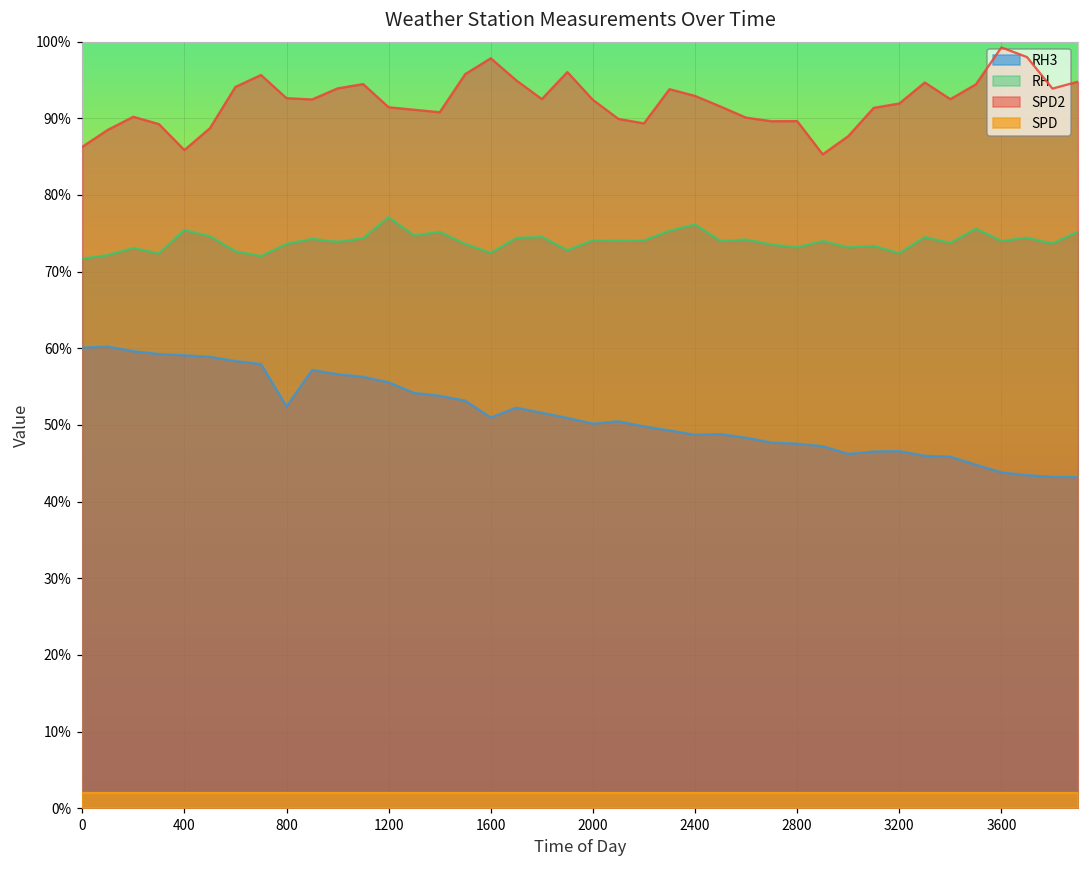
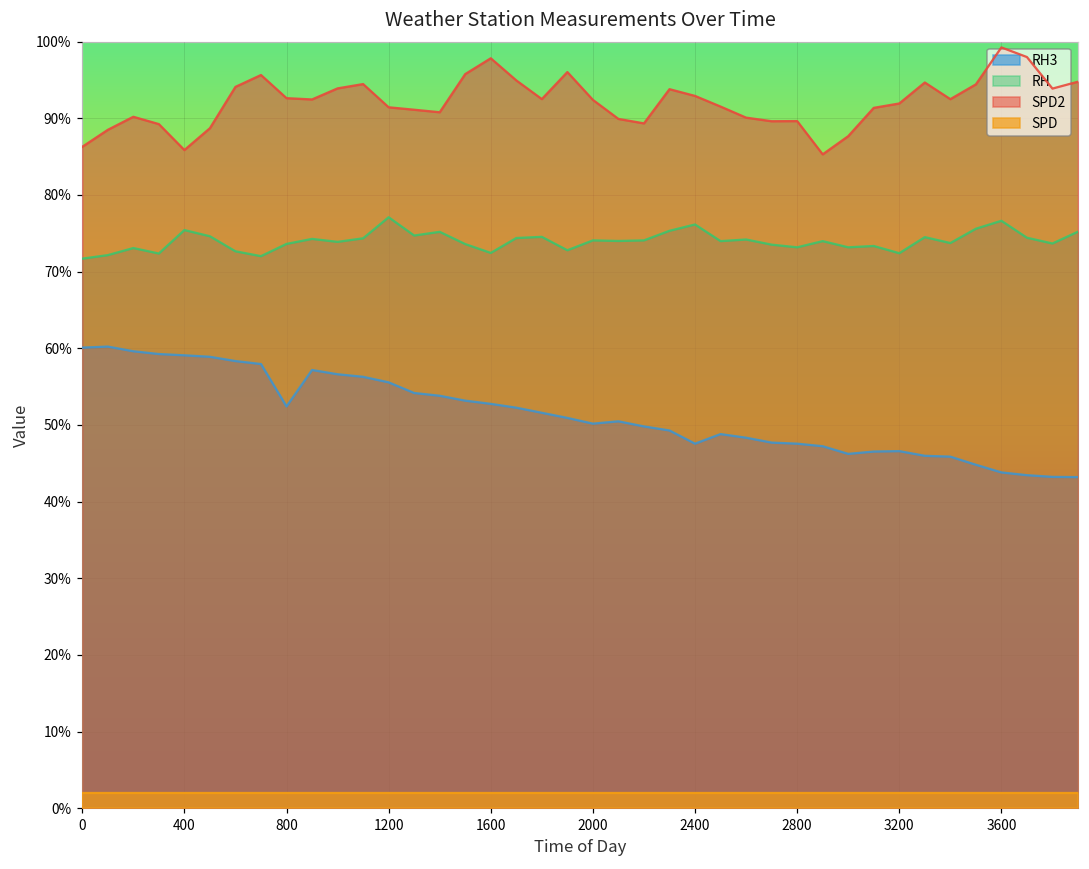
  {
    "RH3": {
      "0": "60%",
      "400": "59%",
      "800": "52%",
      "1200": "56%",
-     "1600": "51%",
+     "1600": "53%",
      "2000": "50%",
-     "2400": "49%",
+     "2400": "48%",
      "2800": "48%",
      "3200": "47%",
      "3600": "44%"
    },
    "RH": {
      "0": "72%",
      "400": "75%",
      "800": "74%",
      "1200": "77%",
      "1600": "72%",
      "2000": "74%",
      "2400": "76%",
      "2800": "73%",
      "3200": "72%",
-     "3600": "74%"
+     "3600": "77%"
    },
    "SPD2": {
      "0": "86%",
      "400": "86%",
      "800": "93%",
      "1200": "91%",
      "1600": "98%",
      "2000": "92%",
      "2400": "93%",
      "2800": "90%",
      "3200": "92%",
      "3600": "99%"
    },
    "SPD": {
      "0": "2%",
      "400": "2%",
      "800": "2%",
      "1200": "2%",
      "1600": "2%",
      "2000": "2%",
      "2400": "2%",
      "2800": "2%",
      "3200": "2%",
      "3600": "2%"
    }
  }
